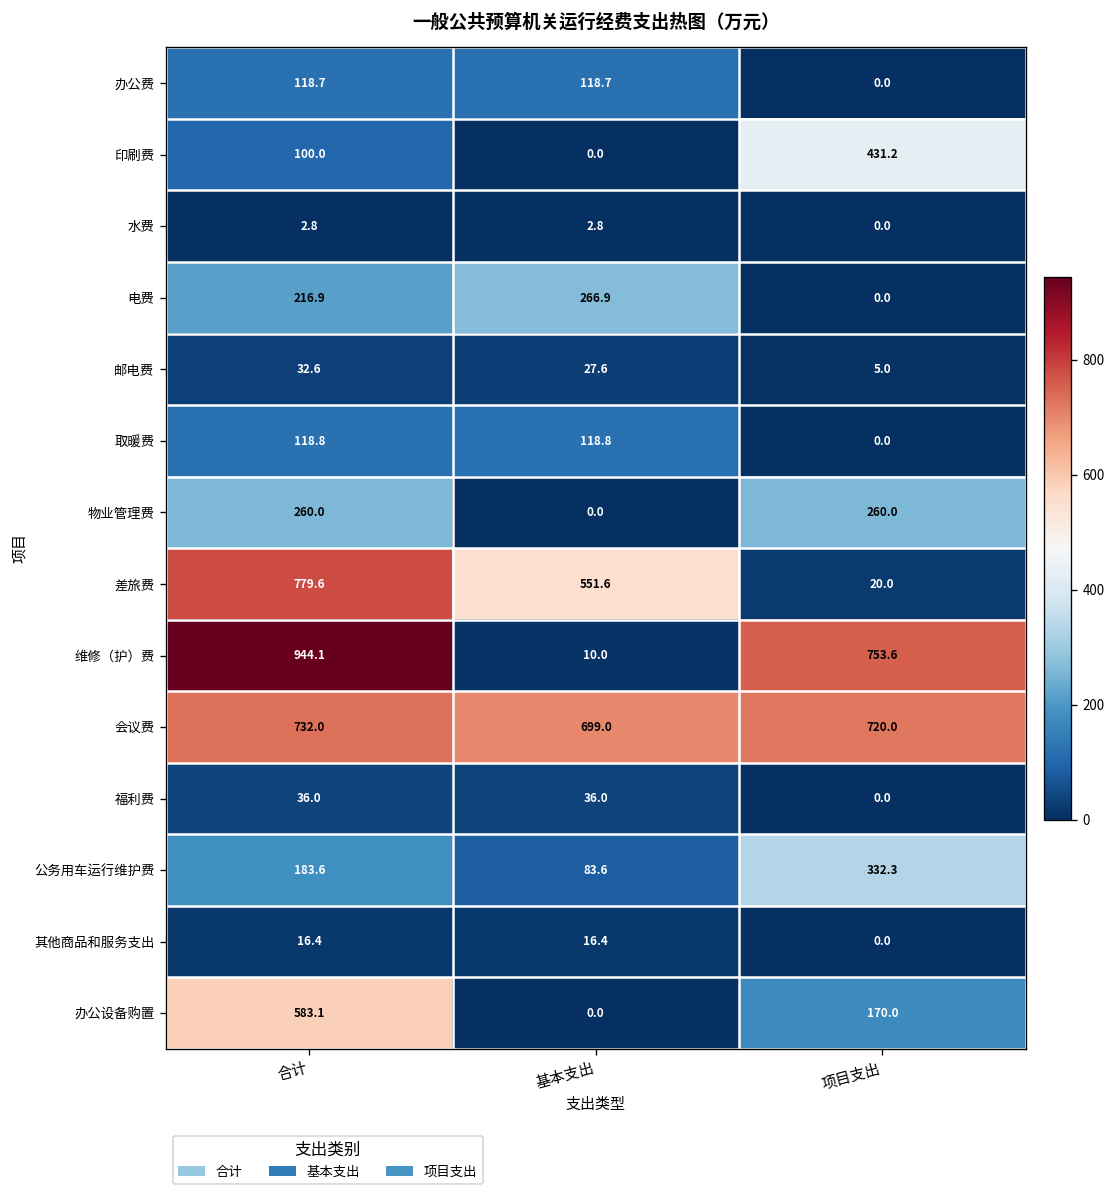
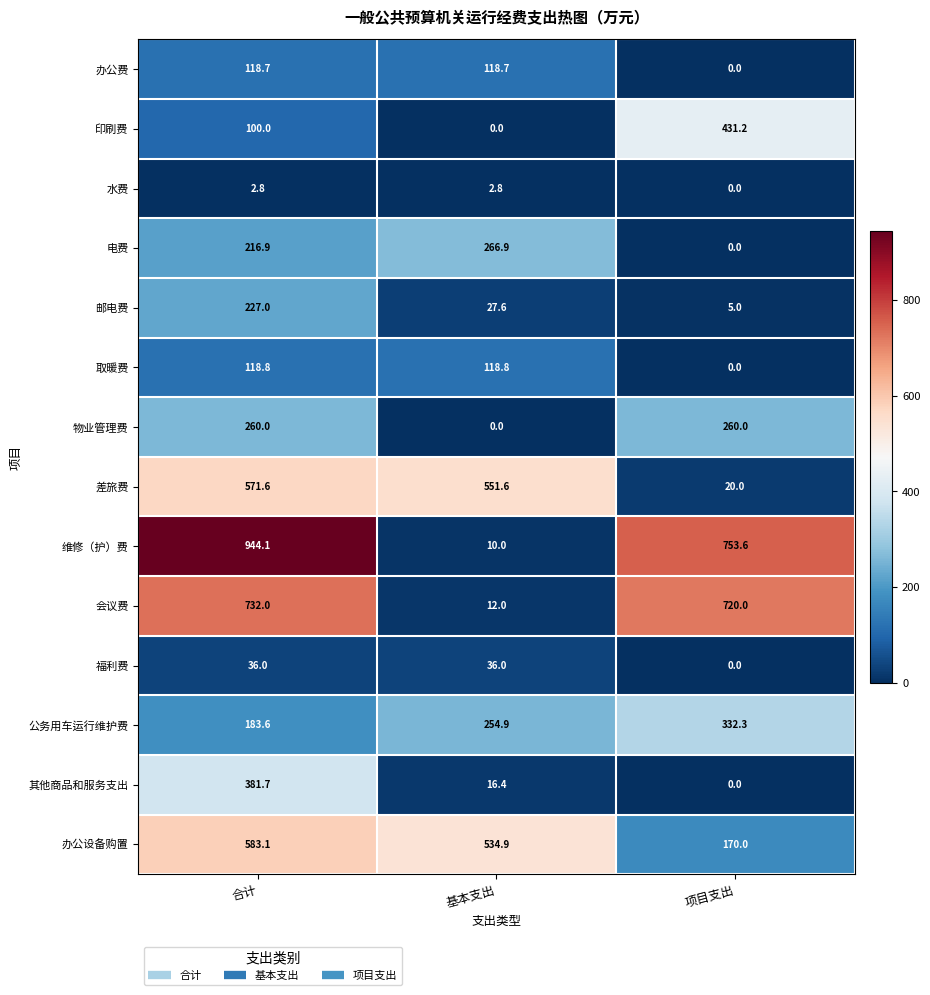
  {
    "办公费": {
      "合计": 118.7,
      "基本支出": 118.7,
      "项目支出": 0.0
    },
    "印刷费": {
      "合计": 100.0,
      "基本支出": 0.0,
      "项目支出": 431.2
    },
    "水费": {
      "合计": 2.8,
      "基本支出": 2.8,
      "项目支出": 0.0
    },
    "电费": {
      "合计": 216.9,
      "基本支出": 266.9,
      "项目支出": 0.0
    },
    "邮电费": {
-     "合计": 32.6,
+     "合计": 227.0,
      "基本支出": 27.6,
      "项目支出": 5.0
    },
    "取暖费": {
      "合计": 118.8,
      "基本支出": 118.8,
      "项目支出": 0.0
    },
    "物业管理费": {
      "合计": 260.0,
      "基本支出": 0.0,
      "项目支出": 260.0
    },
    "差旅费": {
-     "合计": 779.6,
+     "合计": 571.6,
      "基本支出": 551.6,
      "项目支出": 20.0
    },
    "维修（护）费": {
      "合计": 944.1,
      "基本支出": 10.0,
      "项目支出": 753.6
    },
    "会议费": {
      "合计": 732.0,
-     "基本支出": 699.0,
+     "基本支出": 12.0,
      "项目支出": 720.0
    },
    "福利费": {
      "合计": 36.0,
      "基本支出": 36.0,
      "项目支出": 0.0
    },
    "公务用车运行维护费": {
      "合计": 183.6,
-     "基本支出": 83.6,
+     "基本支出": 254.9,
      "项目支出": 332.3
    },
    "其他商品和服务支出": {
-     "合计": 16.4,
+     "合计": 381.7,
      "基本支出": 16.4,
      "项目支出": 0.0
    },
    "办公设备购置": {
      "合计": 583.1,
-     "基本支出": 0.0,
+     "基本支出": 534.9,
      "项目支出": 170.0
    }
  }
